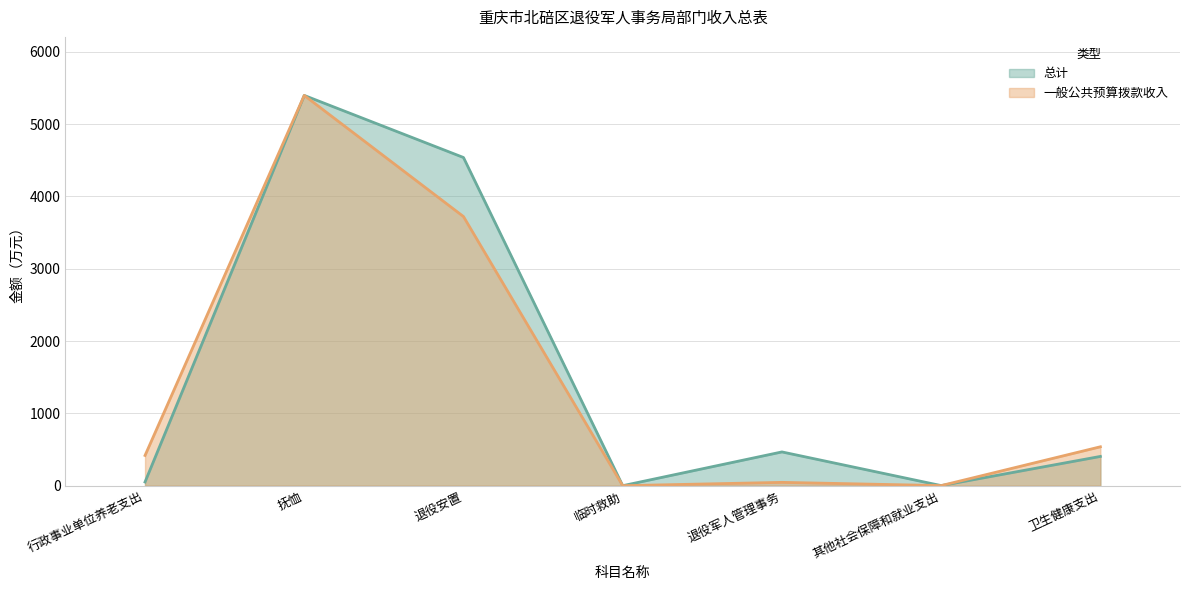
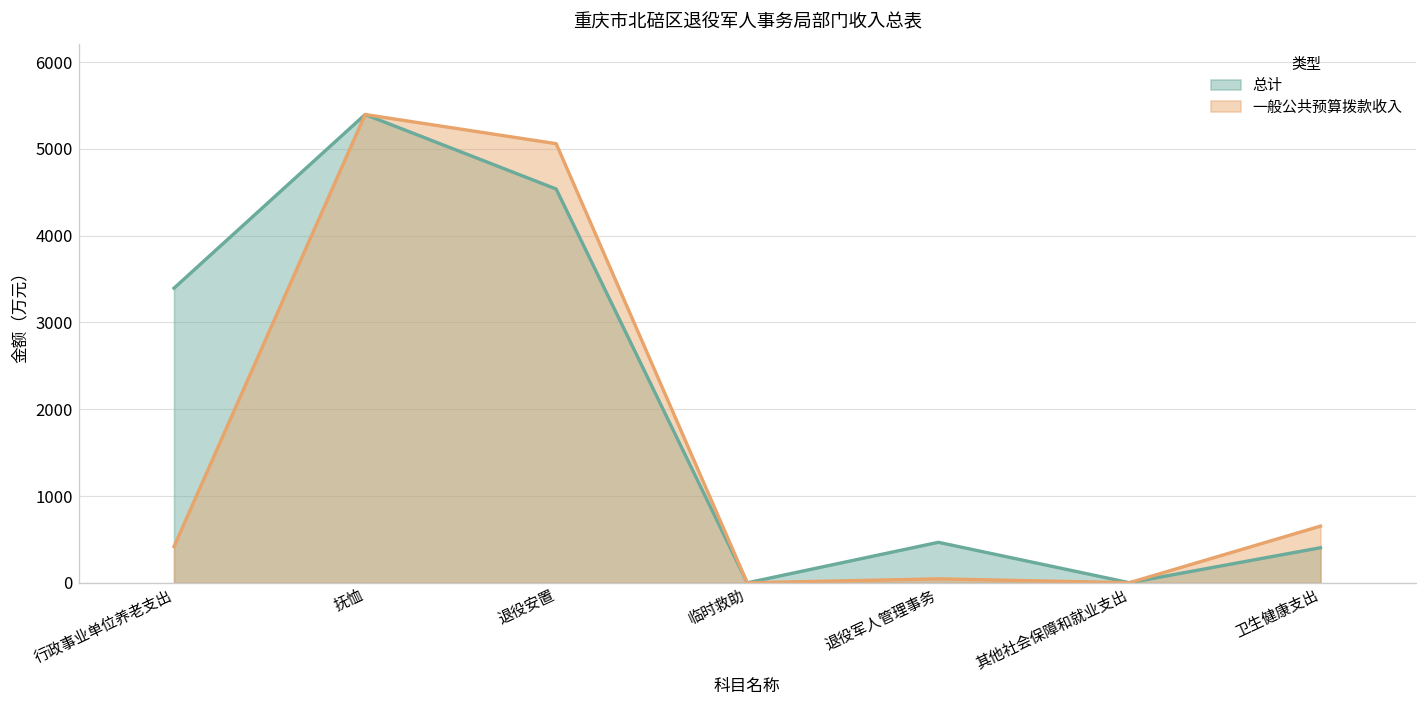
  {
    "总计": {
-     "行政事业单位养老支出": 100,
+     "行政事业单位养老支出": 3400,
      "退役安置": 4500,
      "退役军人管理事务": 500,
      "卫生健康支出": 400
    },
    "一般公共预算拨款收入": {
      "行政事业单位养老支出": 400,
-     "退役安置": 3700,
+     "退役安置": 5100,
      "退役军人管理事务": 0,
-     "卫生健康支出": 500
+     "卫生健康支出": 700
    }
  }
